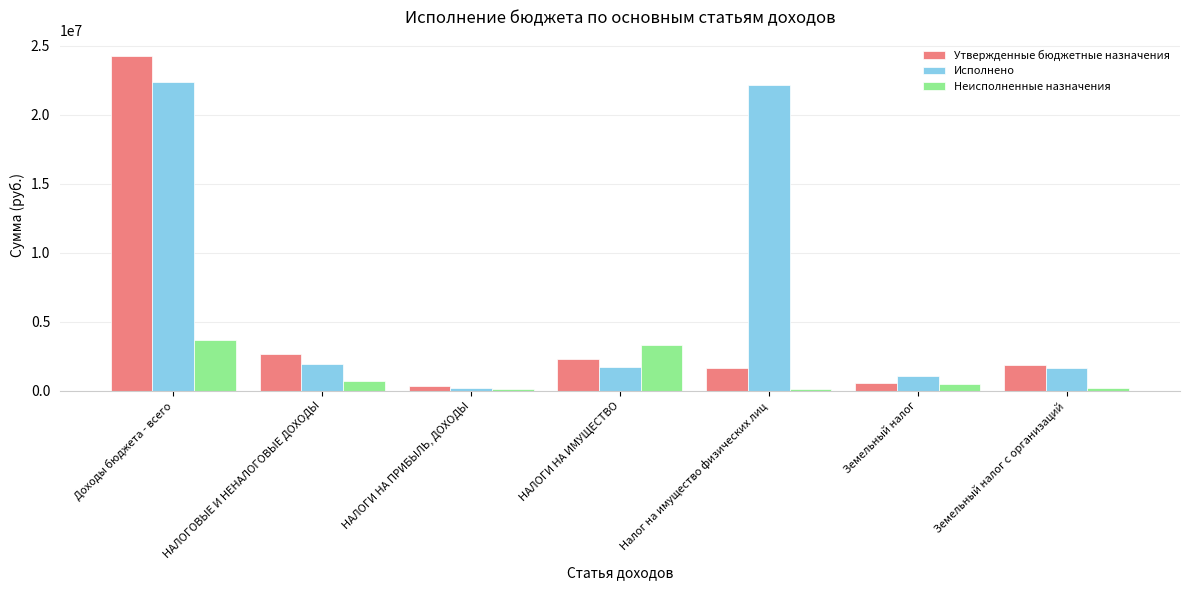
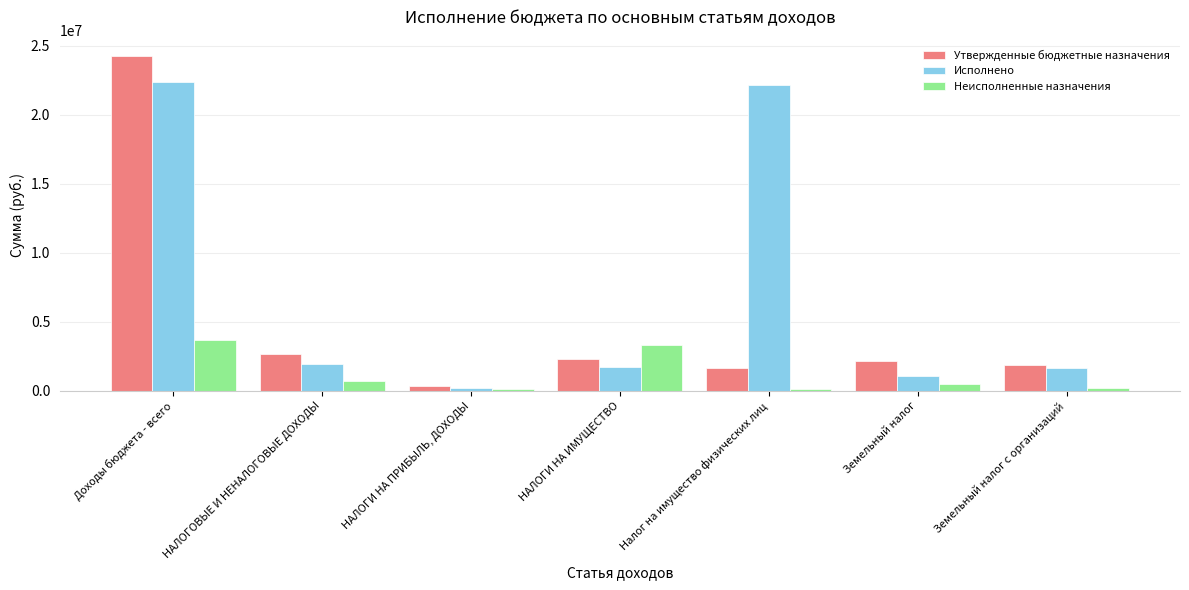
  {
    "Утвержденные бюджетные назначения": {
      "Доходы бюджета - всего": 24200000,
      "НАЛОГОВЫЕ И НЕНАЛОГОВЫЕ ДОХОДЫ": 2700000,
      "НАЛОГИ НА ПРИБЫЛЬ, ДОХОДЫ": 300000,
      "НАЛОГИ НА ИМУЩЕСТВО": 2300000,
      "Налог на имущество физических лиц": 1700000,
-     "Земельный налог": 600000,
+     "Земельный налог": 2200000,
      "Земельный налог с организаций": 1900000
    },
    "Исполнено": {
      "Доходы бюджета - всего": 22400000,
      "НАЛОГОВЫЕ И НЕНАЛОГОВЫЕ ДОХОДЫ": 1900000,
      "НАЛОГИ НА ПРИБЫЛЬ, ДОХОДЫ": 200000,
      "НАЛОГИ НА ИМУЩЕСТВО": 1700000,
      "Налог на имущество физических лиц": 22100000,
      "Земельный налог": 1000000,
      "Земельный налог с организаций": 1700000
    },
    "Неисполненные назначения": {
      "Доходы бюджета - всего": 3700000,
      "НАЛОГОВЫЕ И НЕНАЛОГОВЫЕ ДОХОДЫ": 700000,
      "НАЛОГИ НА ИМУЩЕСТВО": 3400000,
      "Земельный налог": 500000,
      "Земельный налог с организаций": 200000
    }
  }
